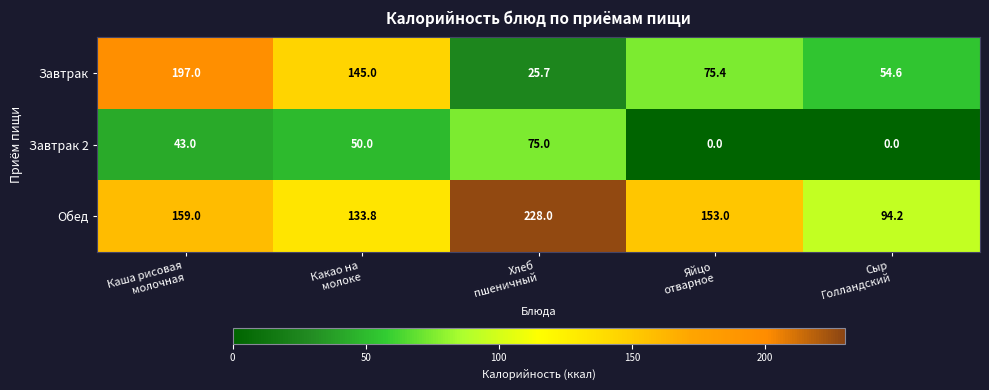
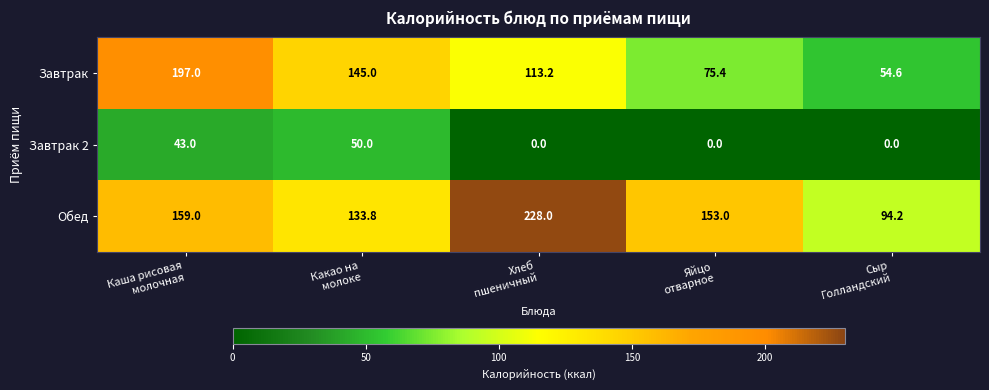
  {
    "Завтрак": {
      "Каша рисовая молочная": 197.0,
      "Какао на молоке": 145.0,
-     "Хлеб пшеничный": 25.7,
+     "Хлеб пшеничный": 113.2,
      "Яйцо отварное": 75.4,
      "Сыр Голландский": 54.6
    },
    "Завтрак 2": {
      "Каша рисовая молочная": 43.0,
      "Какао на молоке": 50.0,
-     "Хлеб пшеничный": 75.0,
+     "Хлеб пшеничный": 0.0,
      "Яйцо отварное": 0.0,
      "Сыр Голландский": 0.0
    },
    "Обед": {
      "Каша рисовая молочная": 159.0,
      "Какао на молоке": 133.8,
      "Хлеб пшеничный": 228.0,
      "Яйцо отварное": 153.0,
      "Сыр Голландский": 94.2
    }
  }
